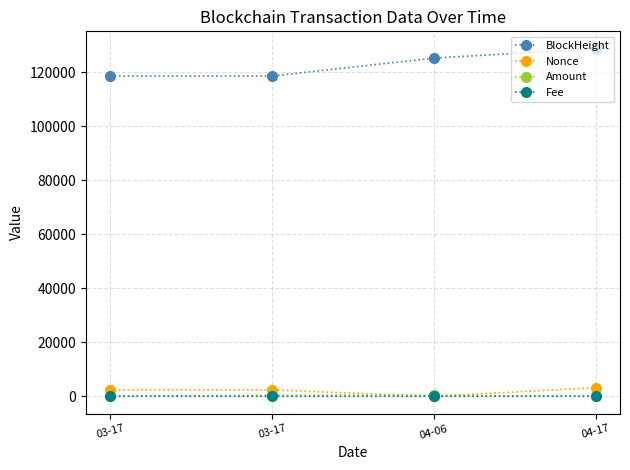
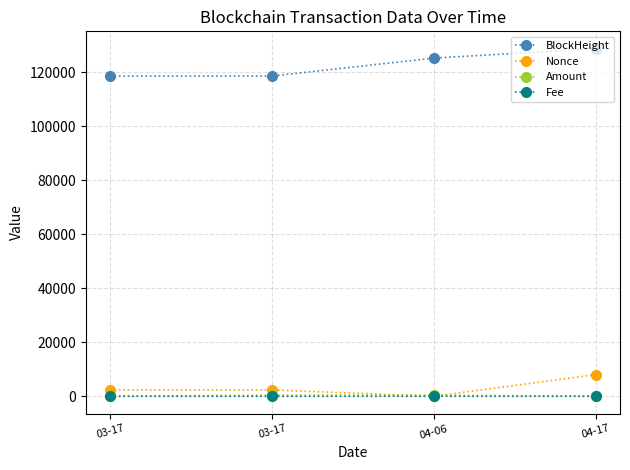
  {
    "BlockHeight": {
      "04-06": 125000
    },
    "Nonce": {
-     "04-17": 3000
+     "04-17": 8000
    }
  }
